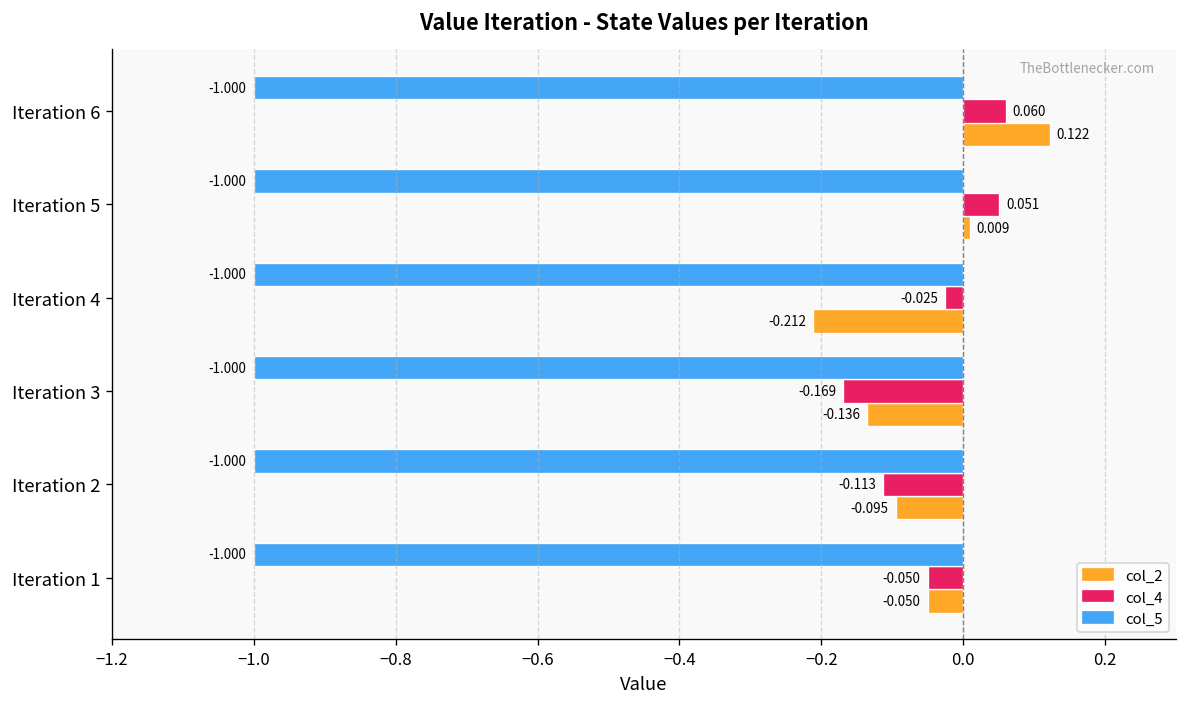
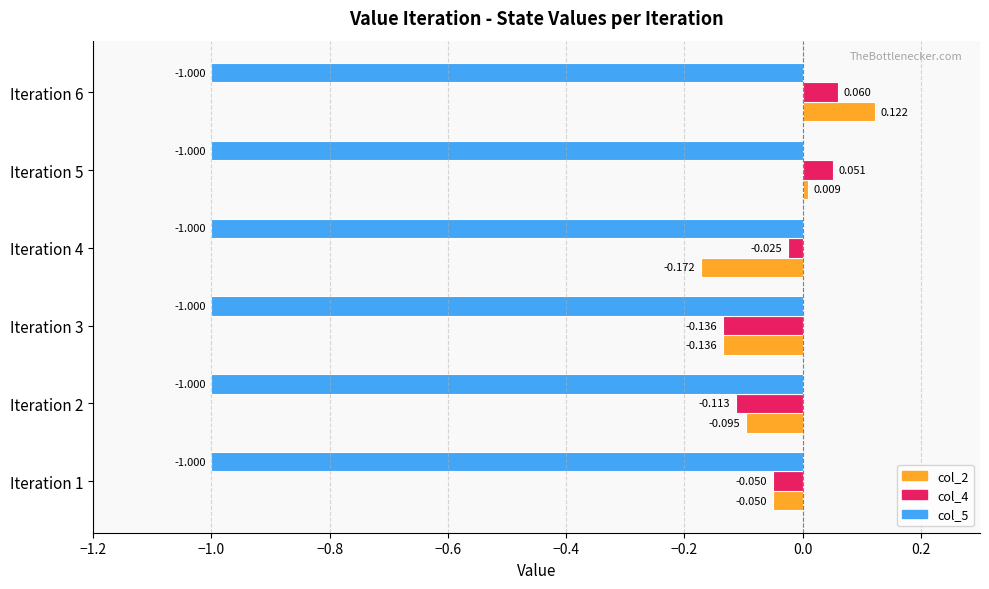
  {
    "col_2": {
      "Iteration 6": 0.122,
      "Iteration 5": 0.009,
-     "Iteration 4": -0.212,
+     "Iteration 4": -0.172,
      "Iteration 3": -0.136,
      "Iteration 2": -0.095,
      "Iteration 1": -0.050
    },
    "col_4": {
      "Iteration 6": 0.060,
      "Iteration 5": 0.051,
      "Iteration 4": -0.025,
-     "Iteration 3": -0.169,
+     "Iteration 3": -0.136,
      "Iteration 2": -0.113,
      "Iteration 1": -0.050
    },
    "col_5": {
      "Iteration 6": -1.000,
      "Iteration 5": -1.000,
      "Iteration 4": -1.000,
      "Iteration 3": -1.000,
      "Iteration 2": -1.000,
      "Iteration 1": -1.000
    }
  }
